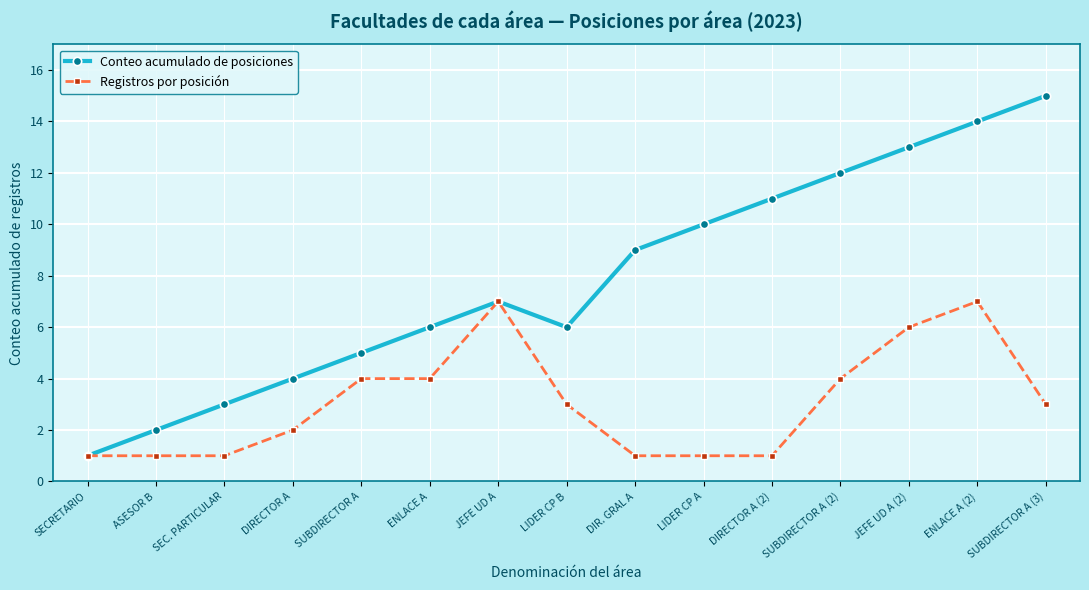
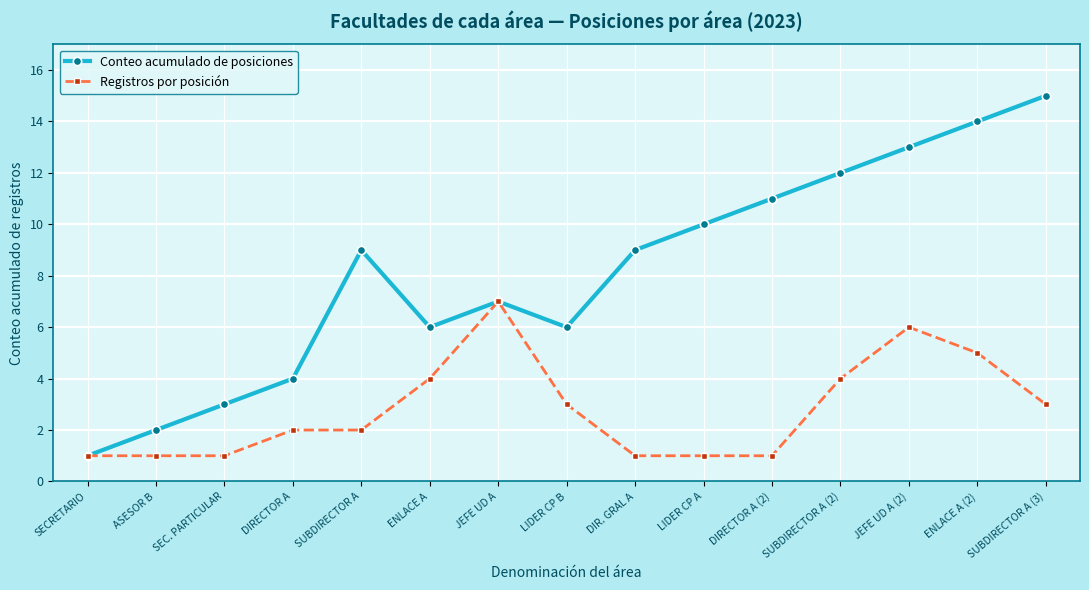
  {
    "Conteo acumulado de posiciones": {
      "ASESOR B": 2,
      "SEC. PARTICULAR": 3,
      "DIRECTOR A": 4,
-     "SUBDIRECTOR A": 5,
+     "SUBDIRECTOR A": 9,
      "ENLACE A": 6,
      "LIDER CP B": 6,
      "DIR. GRAL A": 9,
      "LIDER CP A": 10,
      "DIRECTOR A (2)": 11,
      "SUBDIRECTOR A (2)": 12,
      "JEFE UD A (2)": 13,
      "ENLACE A (2)": 14,
      "SUBDIRECTOR A (3)": 15
    },
    "Registros por posición": {
      "ASESOR B": 1,
      "SEC. PARTICULAR": 1,
      "DIRECTOR A": 2,
-     "SUBDIRECTOR A": 4,
+     "SUBDIRECTOR A": 2,
      "ENLACE A": 4,
      "LIDER CP B": 3,
      "DIR. GRAL A": 1,
      "LIDER CP A": 1,
      "DIRECTOR A (2)": 1,
      "SUBDIRECTOR A (2)": 4,
      "JEFE UD A (2)": 6,
-     "ENLACE A (2)": 7,
+     "ENLACE A (2)": 5,
      "SUBDIRECTOR A (3)": 3
    }
  }
